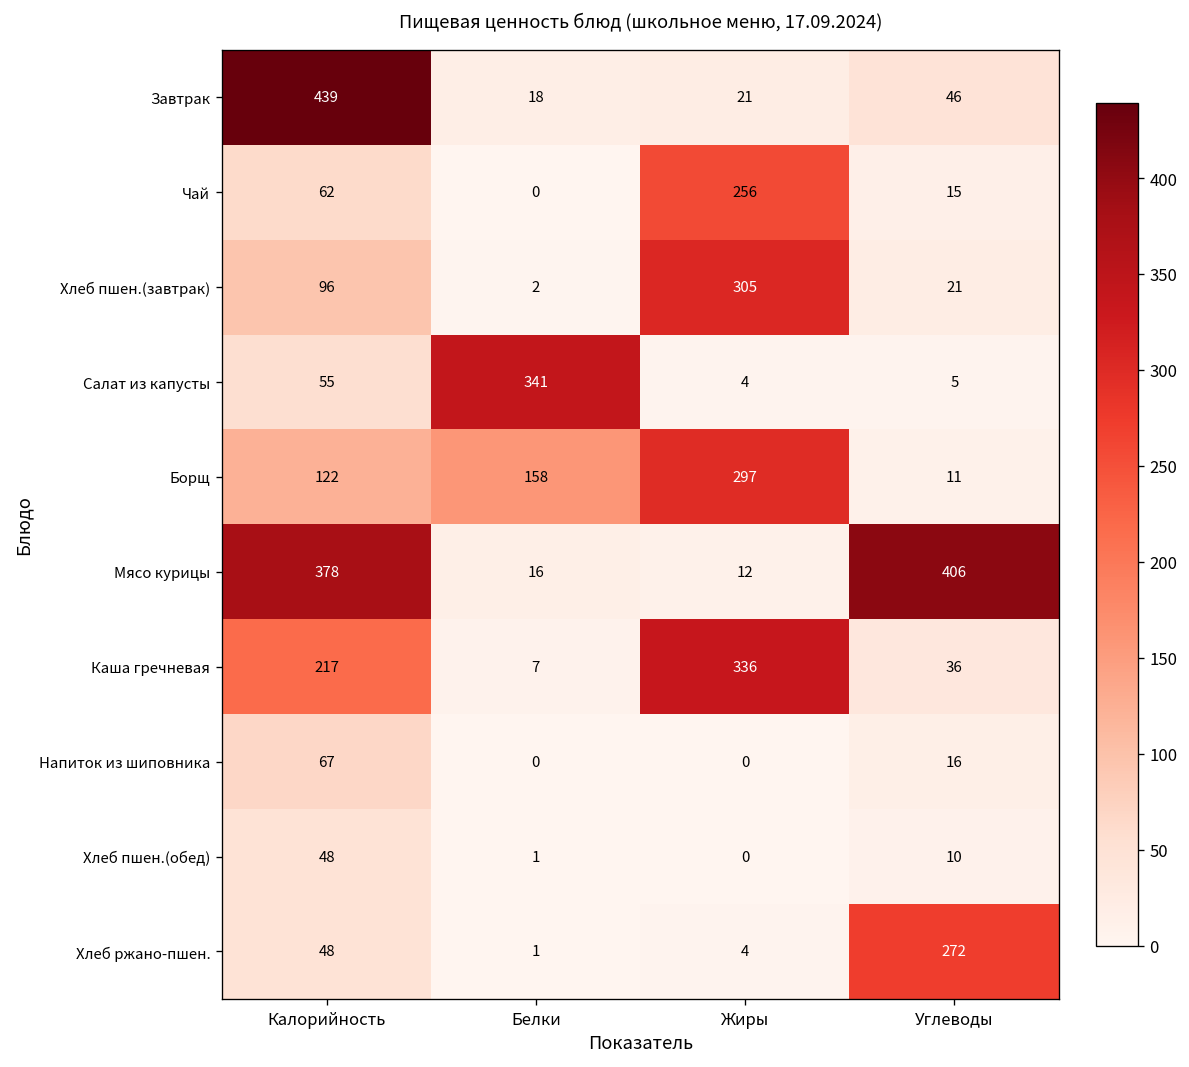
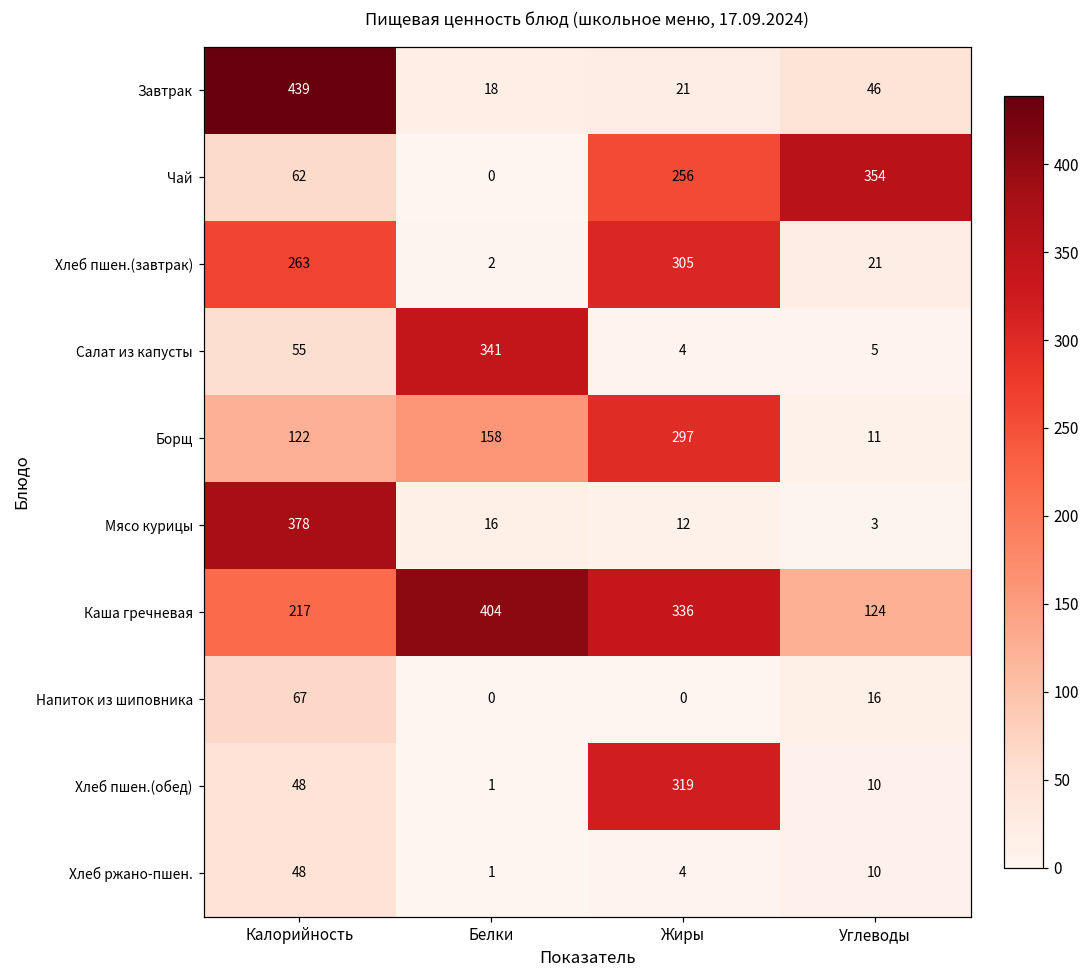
  {
    "Завтрак": {
      "Калорийность": 439,
      "Белки": 18,
      "Жиры": 21,
      "Углеводы": 46
    },
    "Чай": {
      "Калорийность": 62,
      "Белки": 0,
      "Жиры": 256,
-     "Углеводы": 15
+     "Углеводы": 354
    },
    "Хлеб пшен.(завтрак)": {
-     "Калорийность": 96,
+     "Калорийность": 263,
      "Белки": 2,
      "Жиры": 305,
      "Углеводы": 21
    },
    "Салат из капусты": {
      "Калорийность": 55,
      "Белки": 341,
      "Жиры": 4,
      "Углеводы": 5
    },
    "Борщ": {
      "Калорийность": 122,
      "Белки": 158,
      "Жиры": 297,
      "Углеводы": 11
    },
    "Мясо курицы": {
      "Калорийность": 378,
      "Белки": 16,
      "Жиры": 12,
-     "Углеводы": 406
+     "Углеводы": 3
    },
    "Каша гречневая": {
      "Калорийность": 217,
-     "Белки": 7,
+     "Белки": 404,
      "Жиры": 336,
-     "Углеводы": 36
+     "Углеводы": 124
    },
    "Напиток из шиповника": {
      "Калорийность": 67,
      "Белки": 0,
      "Жиры": 0,
      "Углеводы": 16
    },
    "Хлеб пшен.(обед)": {
      "Калорийность": 48,
      "Белки": 1,
-     "Жиры": 0,
+     "Жиры": 319,
      "Углеводы": 10
    },
    "Хлеб ржано-пшен.": {
      "Калорийность": 48,
      "Белки": 1,
      "Жиры": 4,
-     "Углеводы": 272
+     "Углеводы": 10
    }
  }
